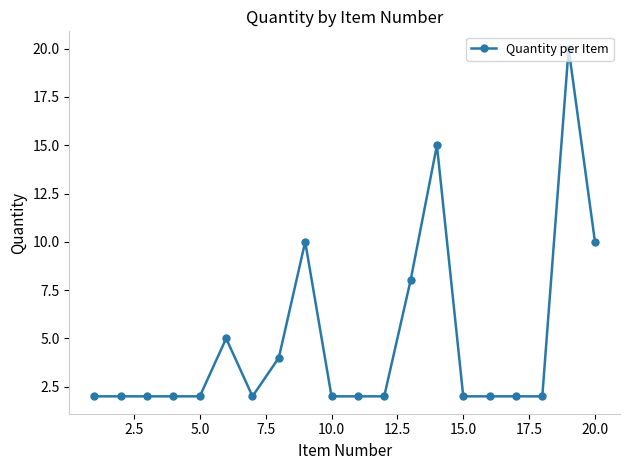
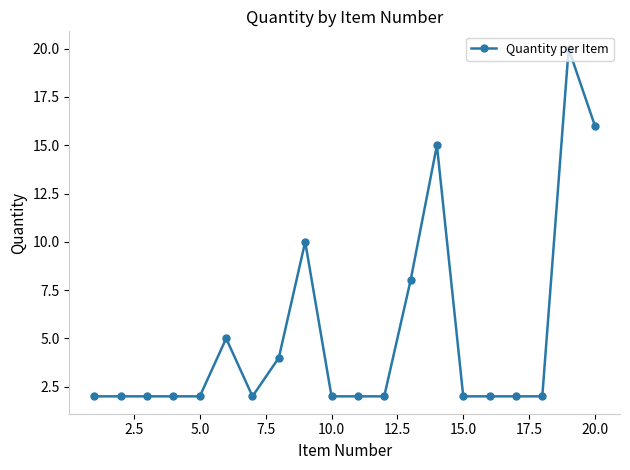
  {
    "5.0": 2,
    "10.0": 2,
    "15.0": 2,
-   "20.0": 10
+   "20.0": 16
  }
